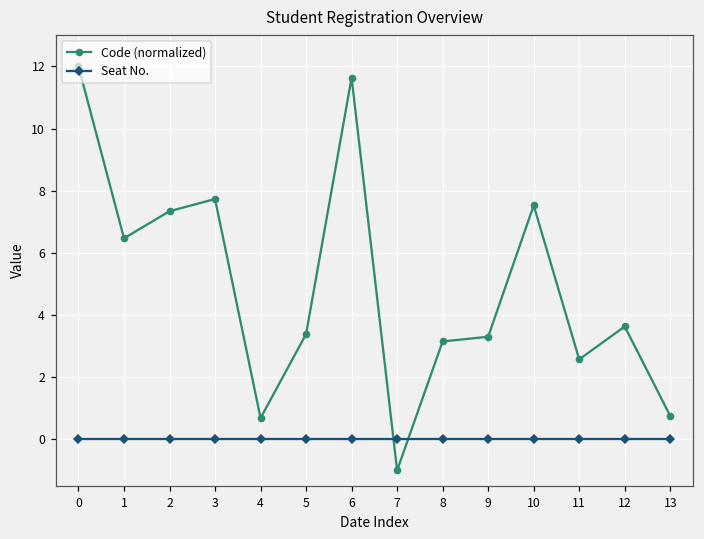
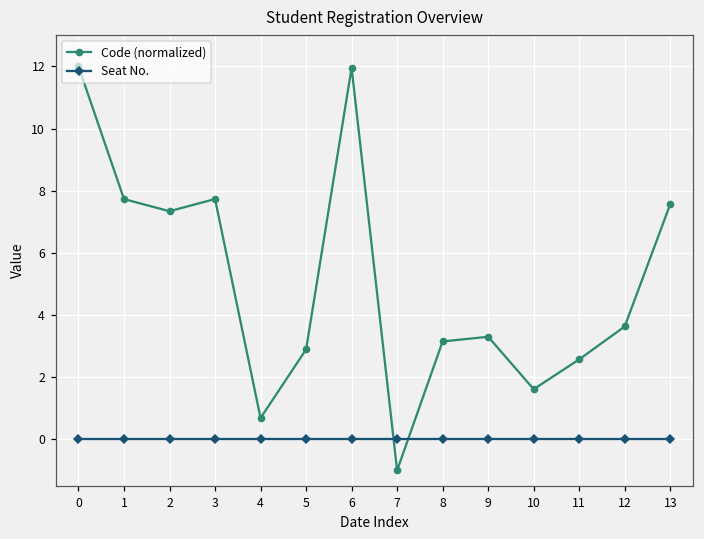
  {
    "Code (normalized)": {
-     "1": 6.5,
+     "1": 7.7,
      "2": 7.3,
      "3": 7.7,
      "4": 0.7,
-     "5": 3.4,
-     "6": 11.6,
+     "5": 2.9,
+     "6": 12.0,
      "7": -1.0,
      "8": 3.1,
      "9": 3.3,
-     "10": 7.5,
+     "10": 1.6,
      "11": 2.6,
      "12": 3.6,
-     "13": 0.8
+     "13": 7.6
    },
    "Seat No.": {
      "0": 0.0,
      "1": 0.0,
      "2": 0.0,
      "3": 0.0,
      "4": 0.0,
      "5": 0.0,
      "6": 0.0,
      "7": 0.0,
      "8": 0.0,
      "9": 0.0,
      "10": 0.0,
      "11": 0.0,
      "12": 0.0,
      "13": 0.0
    }
  }
